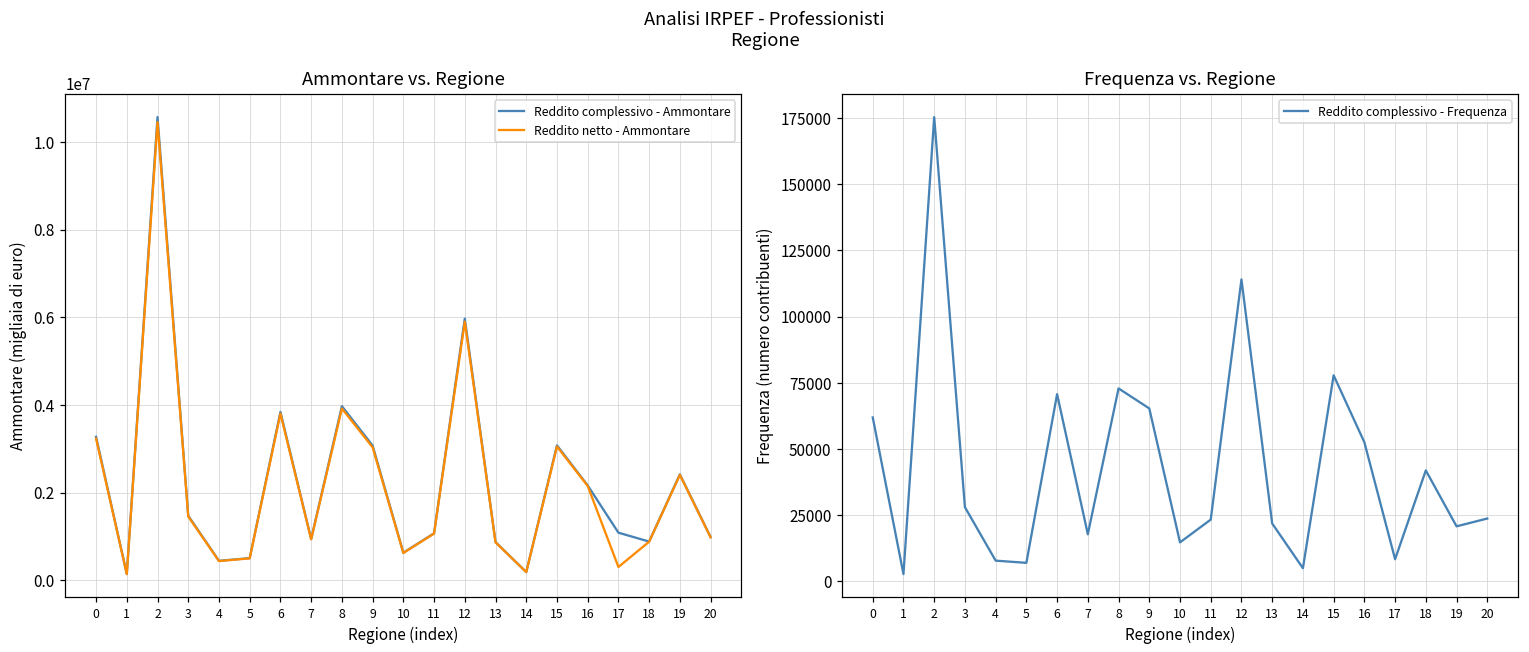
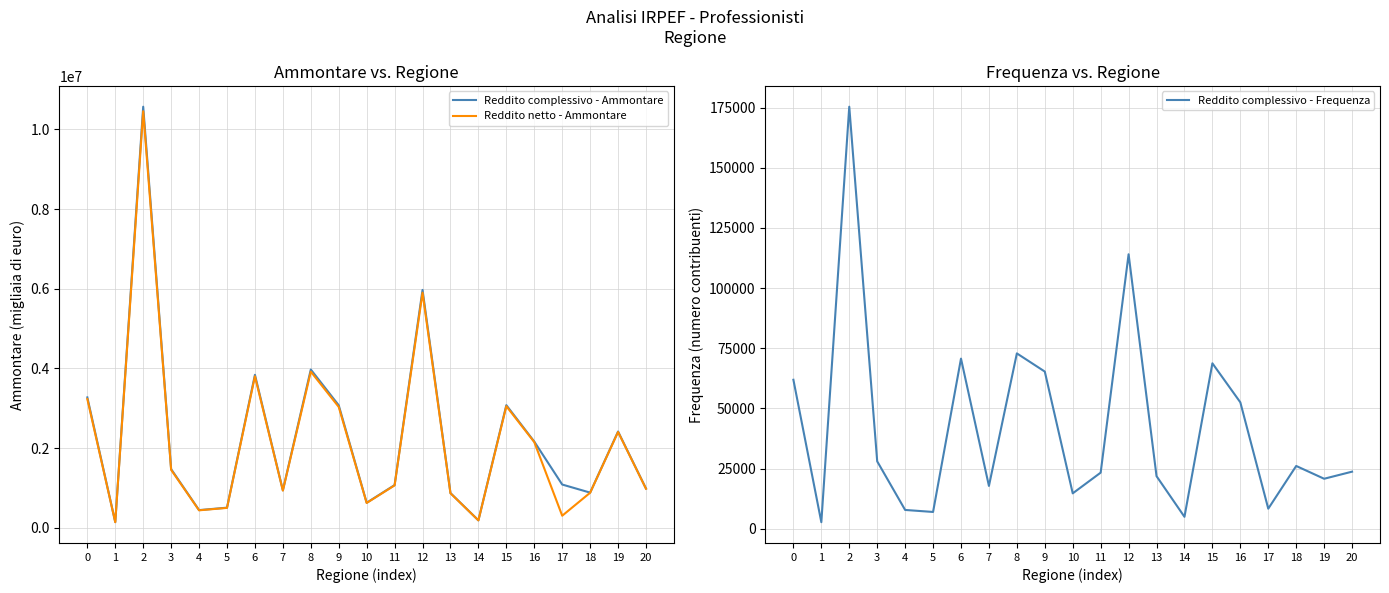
  {
    "Ammontare vs. Regione": {
      "Reddito complessivo - Ammontare": {
        "2": 10600000,
        "12": 6000000,
        "17": 1100000
      },
      "Reddito netto - Ammontare": {
        "2": 10500000,
        "12": 5900000,
        "17": 300000
      }
    },
    "Frequenza vs. Regione": {
      "0": 62000,
      "1": 3000,
      "2": 175000,
      "3": 28000,
      "4": 8000,
      "5": 7000,
      "6": 71000,
      "7": 18000,
      "8": 73000,
      "9": 65000,
      "10": 15000,
      "11": 23000,
      "12": 114000,
      "13": 22000,
      "14": 5000,
-     "15": 78000,
+     "15": 69000,
      "16": 53000,
      "17": 8000,
-     "18": 42000,
+     "18": 26000,
      "19": 21000,
      "20": 24000
    }
  }
